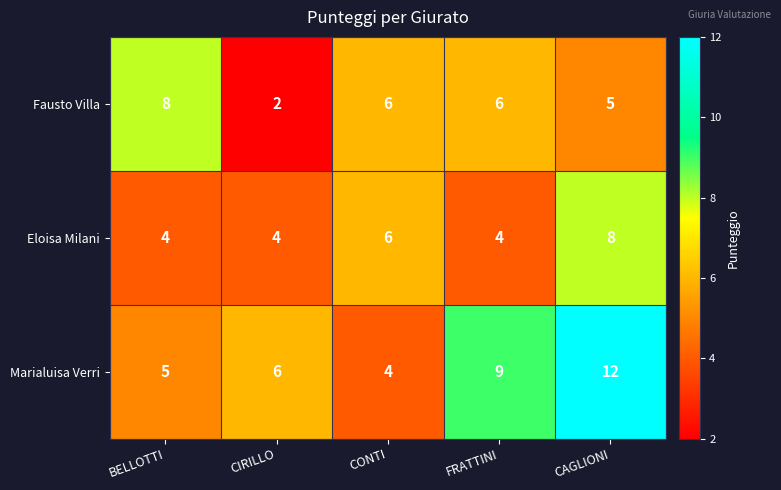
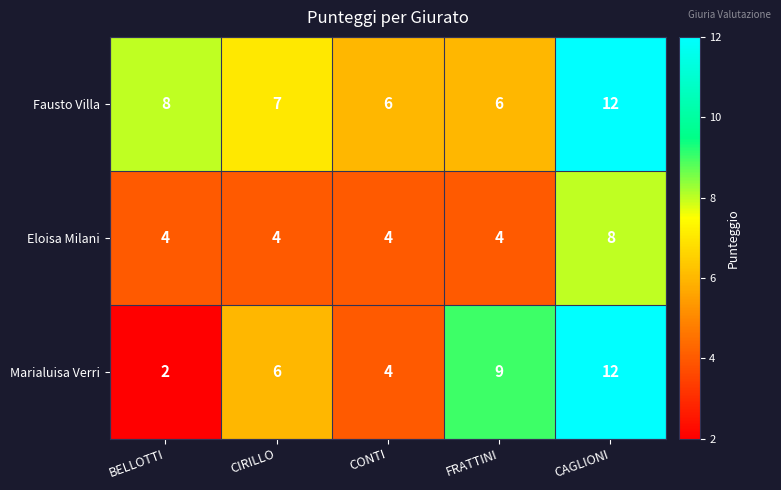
  {
    "Fausto Villa": {
      "BELLOTTI": 8,
-     "CIRILLO": 2,
+     "CIRILLO": 7,
      "CONTI": 6,
      "FRATTINI": 6,
-     "CAGLIONI": 5
+     "CAGLIONI": 12
    },
    "Eloisa Milani": {
      "BELLOTTI": 4,
      "CIRILLO": 4,
-     "CONTI": 6,
+     "CONTI": 4,
      "FRATTINI": 4,
      "CAGLIONI": 8
    },
    "Marialuisa Verri": {
-     "BELLOTTI": 5,
+     "BELLOTTI": 2,
      "CIRILLO": 6,
      "CONTI": 4,
      "FRATTINI": 9,
      "CAGLIONI": 12
    }
  }
